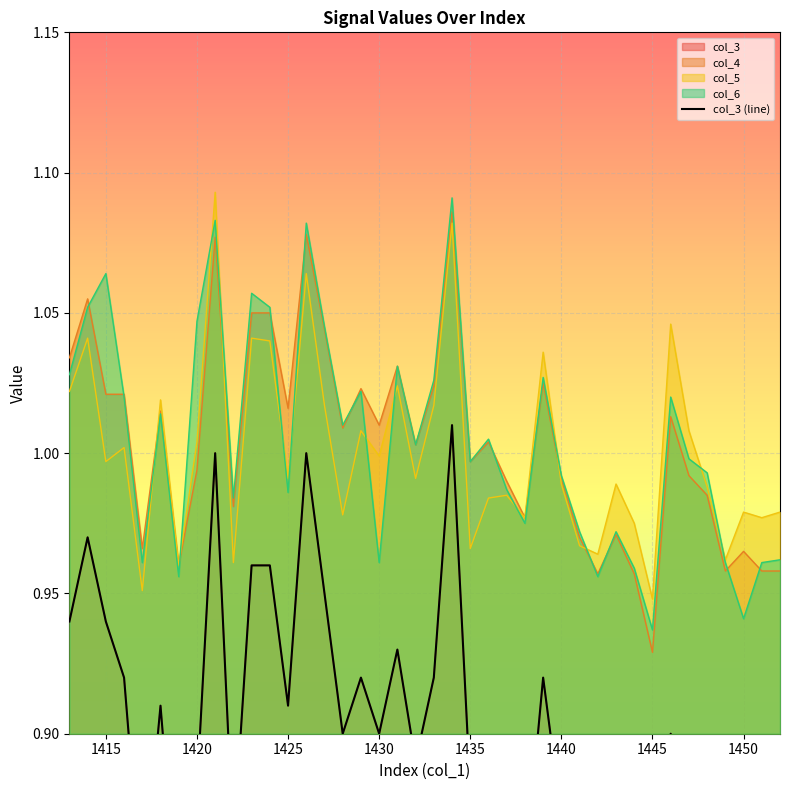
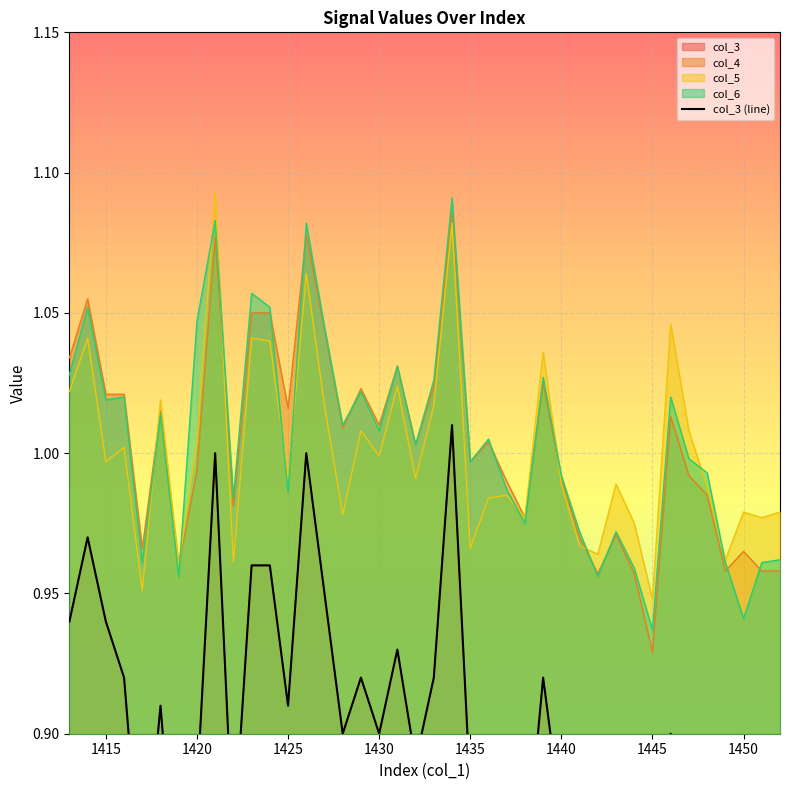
  {
    "col_6": {
-     "1415": 1.064,
+     "1415": 1.019,
      "1420": 1.047,
      "1425": 0.986,
-     "1430": 0.961,
+     "1430": 1.008,
      "1440": 0.992,
      "1445": 0.937,
      "1450": 0.941
    }
  }
